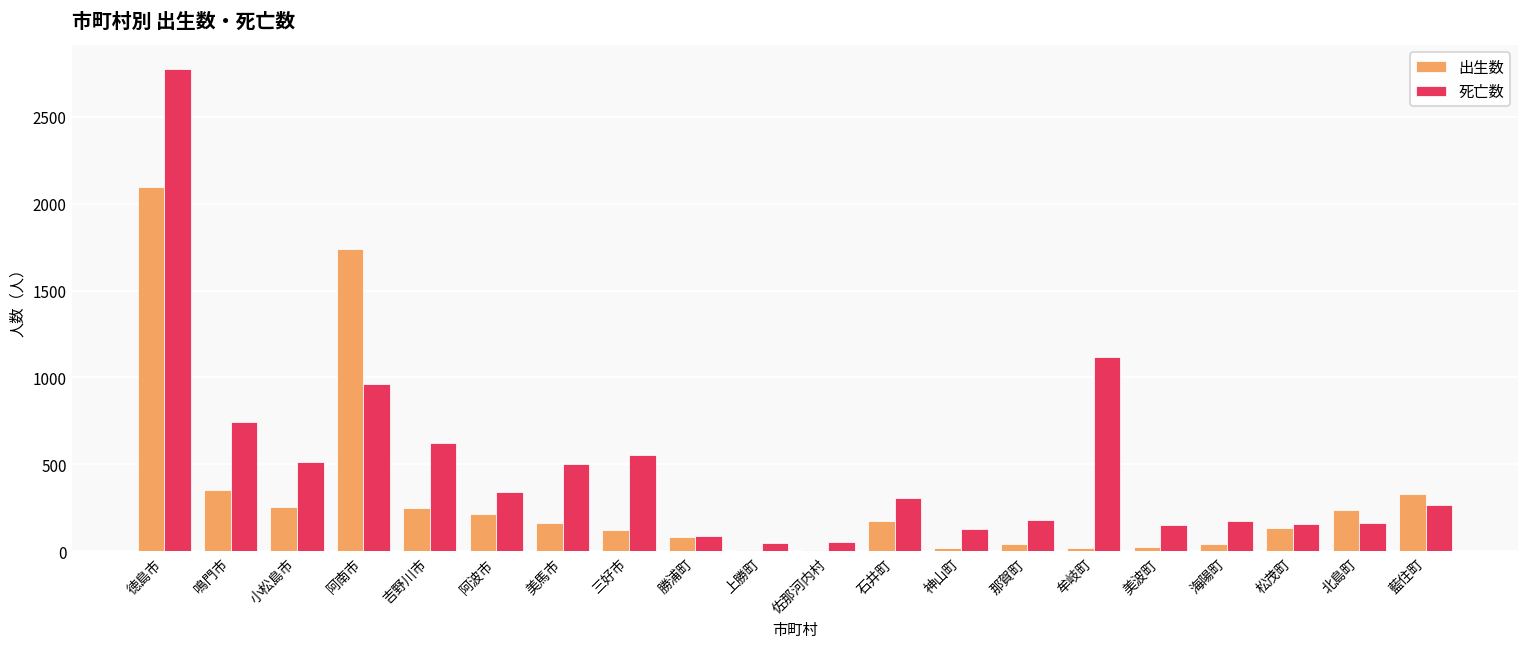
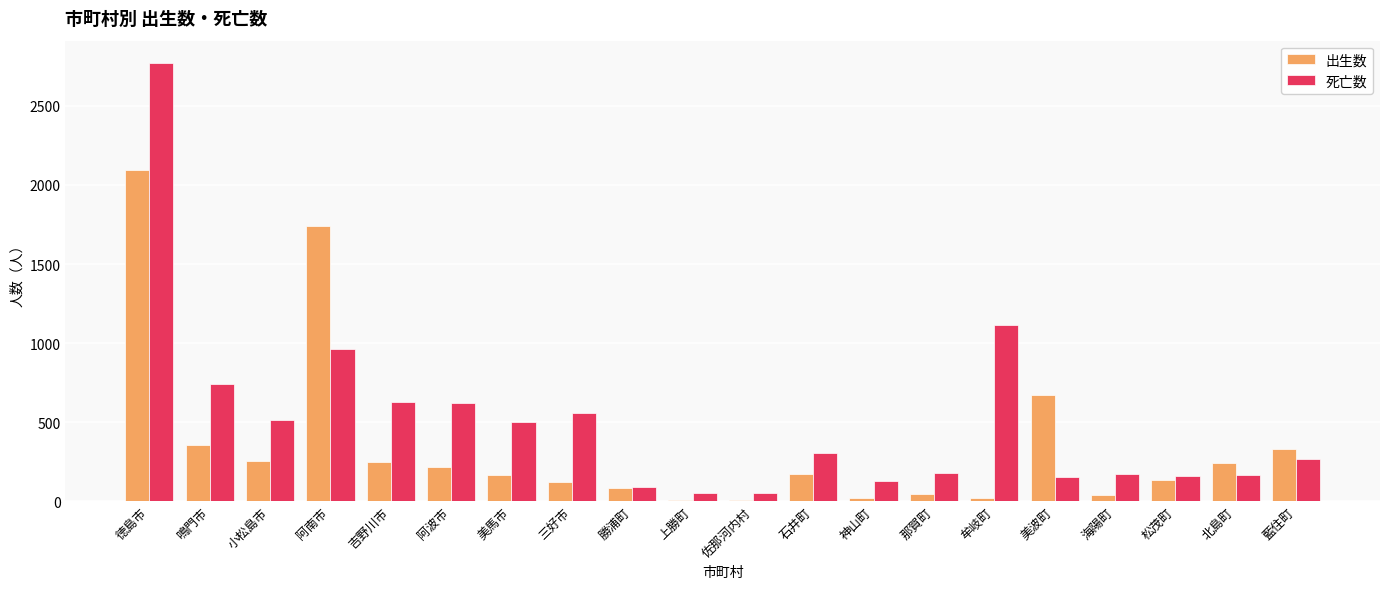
  {
    "出生数": {
      "徳島市": 2090,
      "鳴門市": 350,
      "小松島市": 250,
      "阿南市": 1740,
      "吉野川市": 250,
      "阿波市": 210,
      "美馬市": 170,
      "三好市": 120,
      "勝浦町": 80,
      "石井町": 180,
      "神山町": 20,
      "那賀町": 40,
      "牟岐町": 20,
-     "美波町": 30,
+     "美波町": 670,
      "海陽町": 40,
      "松茂町": 130,
      "北島町": 240,
      "藍住町": 330
    },
    "死亡数": {
      "徳島市": 2770,
      "鳴門市": 740,
      "小松島市": 510,
      "阿南市": 960,
      "吉野川市": 630,
-     "阿波市": 340,
+     "阿波市": 620,
      "美馬市": 500,
      "三好市": 560,
      "勝浦町": 90,
      "上勝町": 50,
      "佐那河内村": 50,
      "石井町": 310,
      "神山町": 130,
      "那賀町": 180,
      "牟岐町": 1120,
      "美波町": 150,
      "海陽町": 170,
      "松茂町": 160,
      "北島町": 170,
      "藍住町": 270
    }
  }
